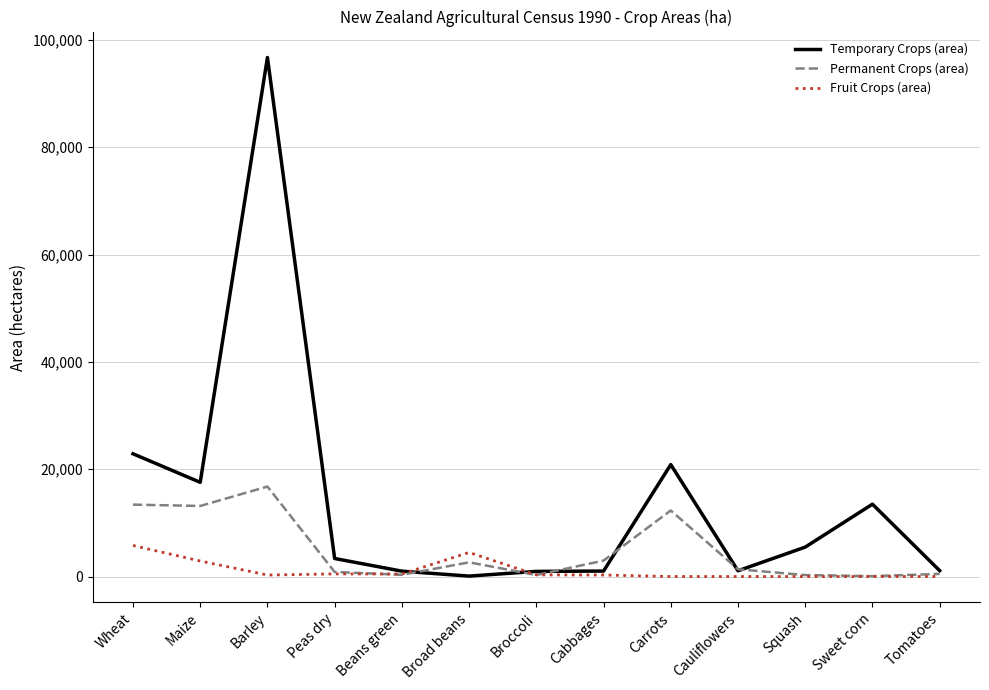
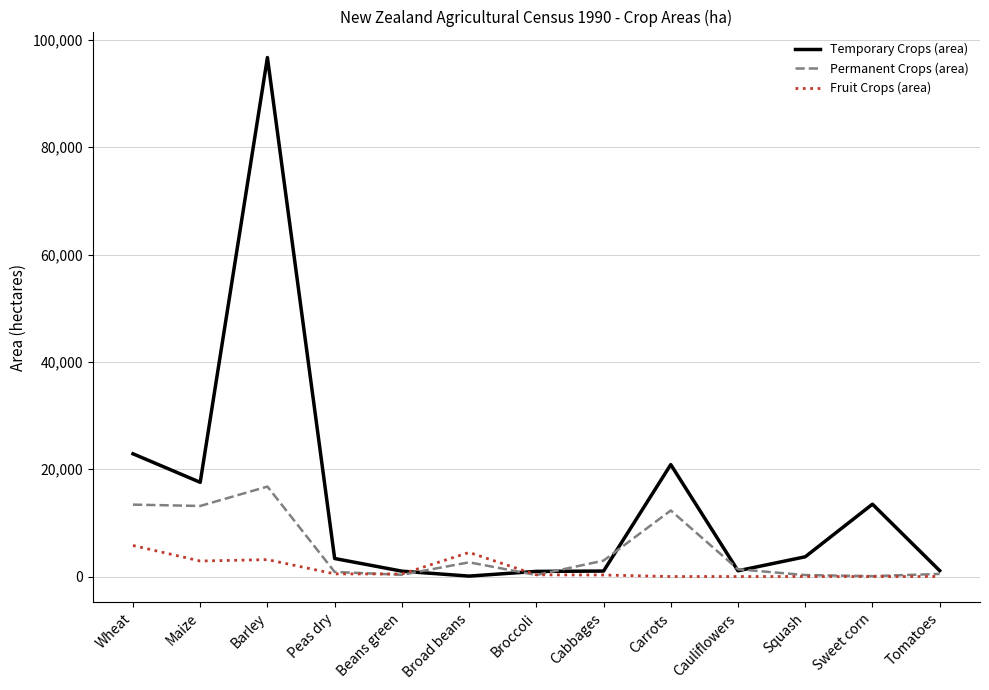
  {
    "Temporary Crops (area)": {
      "Wheat": "23,000",
      "Maize": "18,000",
      "Barley": "97,000",
      "Peas dry": "3,000",
      "Beans green": "1,000",
      "Broad beans": "0",
      "Broccoli": "1,000",
      "Cabbages": "1,000",
      "Carrots": "21,000",
-     "Squash": "5,000",
+     "Squash": "4,000",
      "Sweet corn": "13,000",
      "Tomatoes": "1,000"
    },
    "Permanent Crops (area)": {
      "Wheat": "13,000",
      "Maize": "13,000",
      "Barley": "17,000",
      "Broad beans": "3,000",
      "Cabbages": "3,000",
      "Carrots": "12,000",
      "Tomatoes": "0"
    },
    "Fruit Crops (area)": {
      "Wheat": "6,000",
      "Maize": "3,000",
-     "Barley": "0",
+     "Barley": "3,000",
      "Broad beans": "4,000",
      "Cabbages": "0",
      "Carrots": "0",
      "Cauliflowers": "0",
      "Tomatoes": "0"
    }
  }
